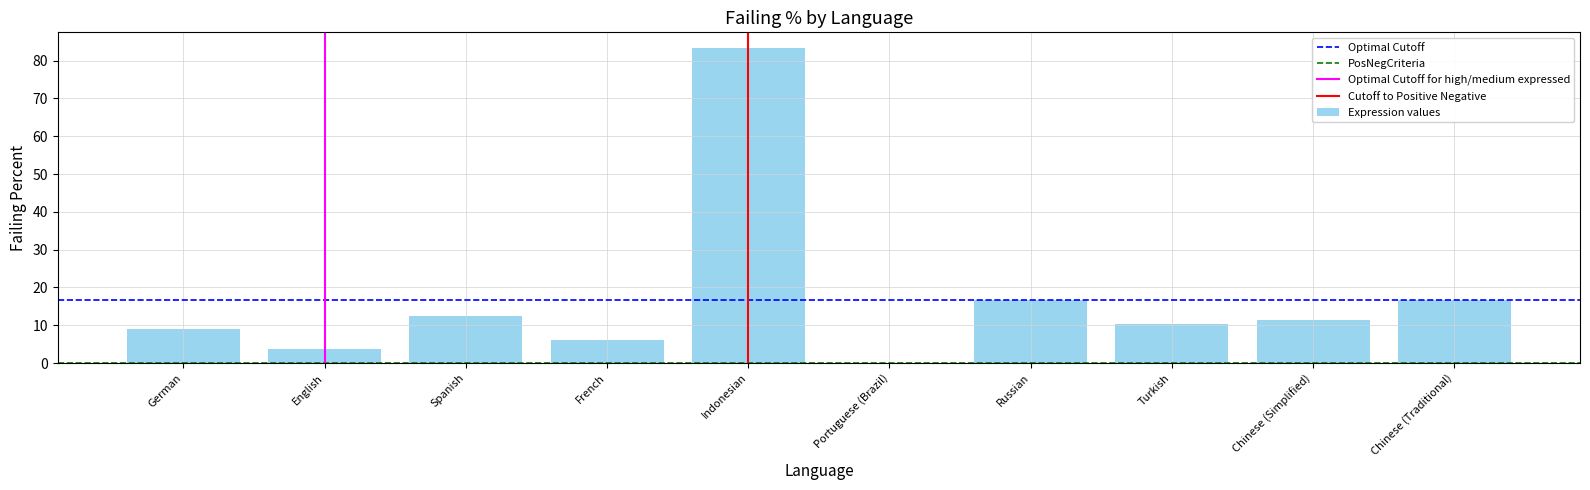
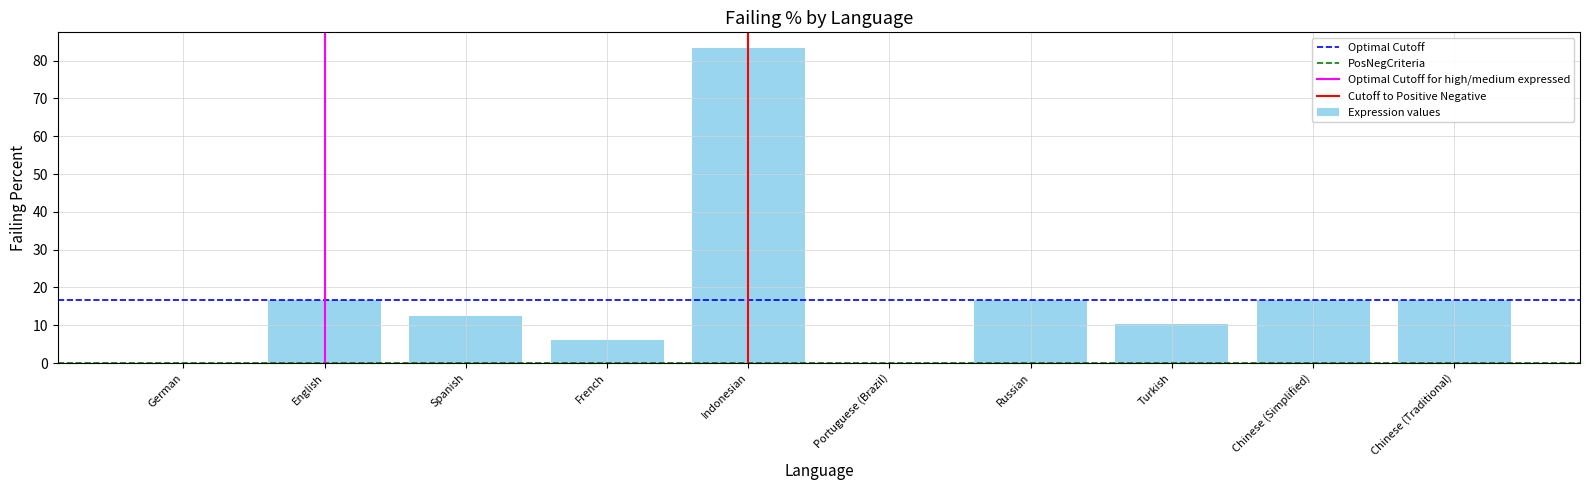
  {
-   "German": 9,
-   "English": 4,
+   "German": 0,
+   "English": 17,
    "Spanish": 12,
    "French": 6,
    "Indonesian": 83,
    "Portuguese (Brazil)": 0,
    "Russian": 17,
    "Turkish": 10,
-   "Chinese (Simplified)": 11,
+   "Chinese (Simplified)": 17,
    "Chinese (Traditional)": 17
  }
